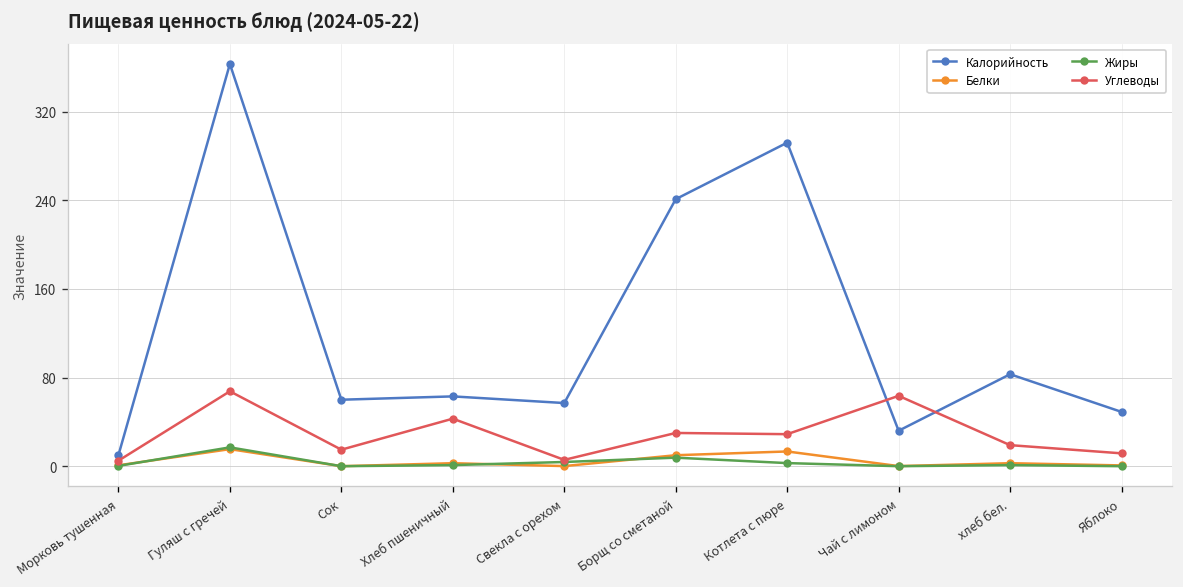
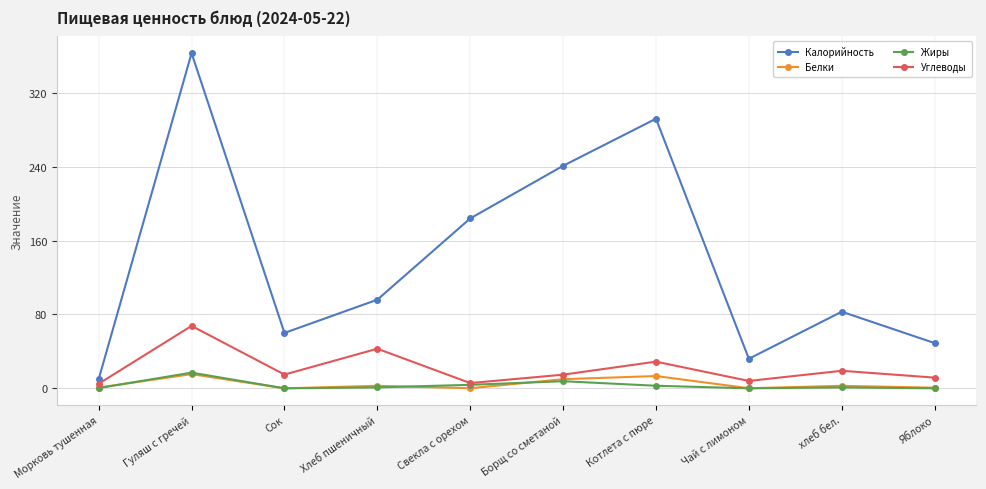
  {
    "Калорийность": {
      "Морковь тушенная": 10,
      "Гуляш с гречей": 360,
      "Сок": 60,
-     "Хлеб пшеничный": 60,
-     "Свекла с орехом": 60,
+     "Хлеб пшеничный": 100,
+     "Свекла с орехом": 180,
      "Борщ со сметаной": 240,
      "Котлета с пюре": 290,
      "Чай с лимоном": 30,
      "хлеб бел.": 80,
      "Яблоко": 50
    },
    "Белки": {
      "Свекла с орехом": 0,
      "Котлета с пюре": 10
    },
    "Жиры": {
      "Котлета с пюре": 0
    },
    "Углеводы": {
      "Морковь тушенная": 10,
      "Гуляш с гречей": 70,
      "Сок": 10,
      "Хлеб пшеничный": 40,
-     "Борщ со сметаной": 30,
+     "Борщ со сметаной": 10,
      "Котлета с пюре": 30,
-     "Чай с лимоном": 60,
+     "Чай с лимоном": 10,
      "хлеб бел.": 20,
      "Яблоко": 10
    }
  }
